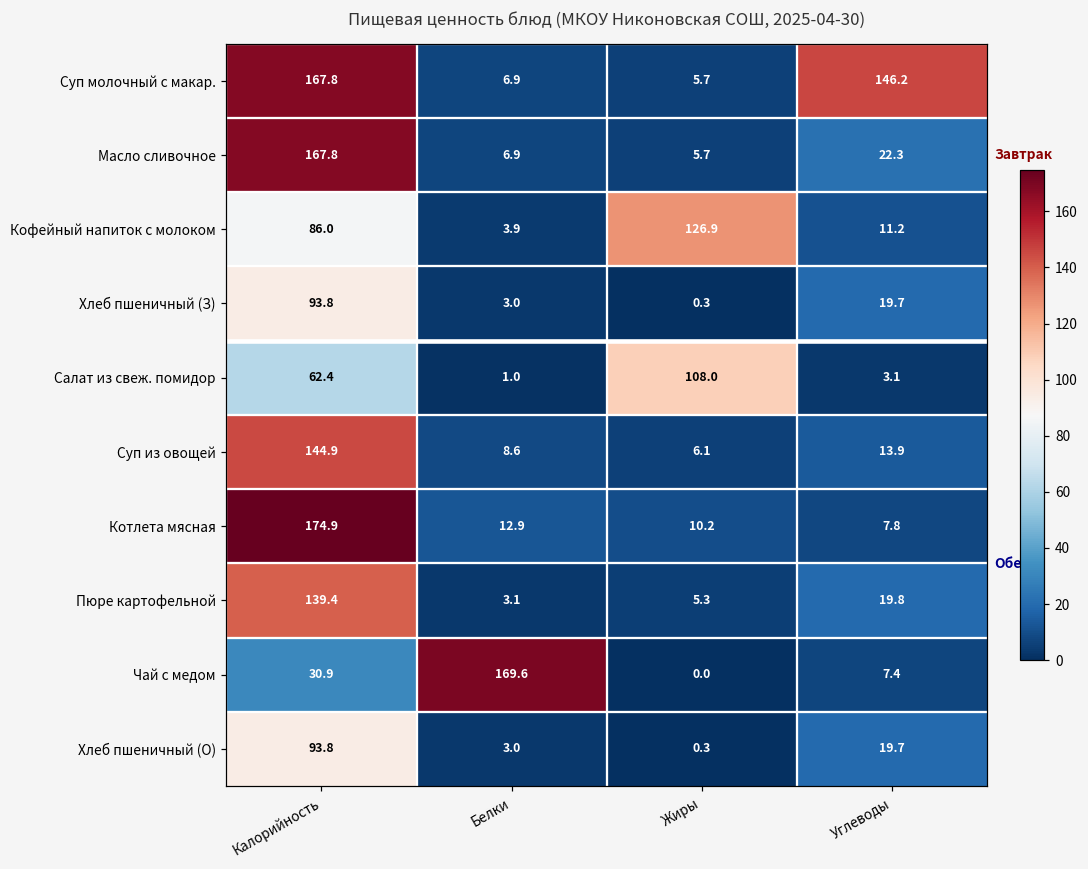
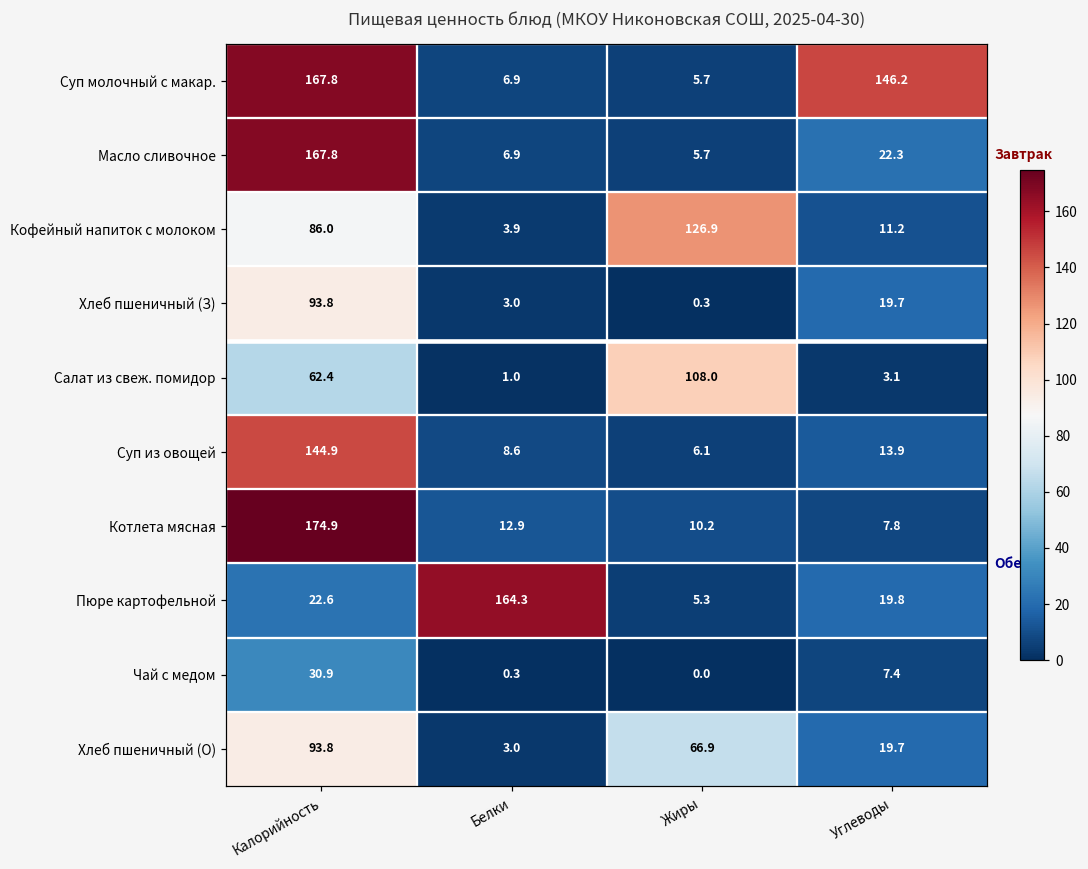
  {
    "Суп молочный с макар.": {
      "Калорийность": 167.8,
      "Белки": 6.9,
      "Жиры": 5.7,
      "Углеводы": 146.2
    },
    "Масло сливочное": {
      "Калорийность": 167.8,
      "Белки": 6.9,
      "Жиры": 5.7,
      "Углеводы": 22.3
    },
    "Кофейный напиток с молоком": {
      "Калорийность": 86.0,
      "Белки": 3.9,
      "Жиры": 126.9,
      "Углеводы": 11.2
    },
    "Хлеб пшеничный (З)": {
      "Калорийность": 93.8,
      "Белки": 3.0,
      "Жиры": 0.3,
      "Углеводы": 19.7
    },
    "Салат из свеж. помидор": {
      "Калорийность": 62.4,
      "Белки": 1.0,
      "Жиры": 108.0,
      "Углеводы": 3.1
    },
    "Суп из овощей": {
      "Калорийность": 144.9,
      "Белки": 8.6,
      "Жиры": 6.1,
      "Углеводы": 13.9
    },
    "Котлета мясная": {
      "Калорийность": 174.9,
      "Белки": 12.9,
      "Жиры": 10.2,
      "Углеводы": 7.8
    },
    "Пюре картофельной": {
-     "Калорийность": 139.4,
-     "Белки": 3.1,
+     "Калорийность": 22.6,
+     "Белки": 164.3,
      "Жиры": 5.3,
      "Углеводы": 19.8
    },
    "Чай с медом": {
      "Калорийность": 30.9,
-     "Белки": 169.6,
+     "Белки": 0.3,
      "Жиры": 0.0,
      "Углеводы": 7.4
    },
    "Хлеб пшеничный (О)": {
      "Калорийность": 93.8,
      "Белки": 3.0,
-     "Жиры": 0.3,
+     "Жиры": 66.9,
      "Углеводы": 19.7
    }
  }
